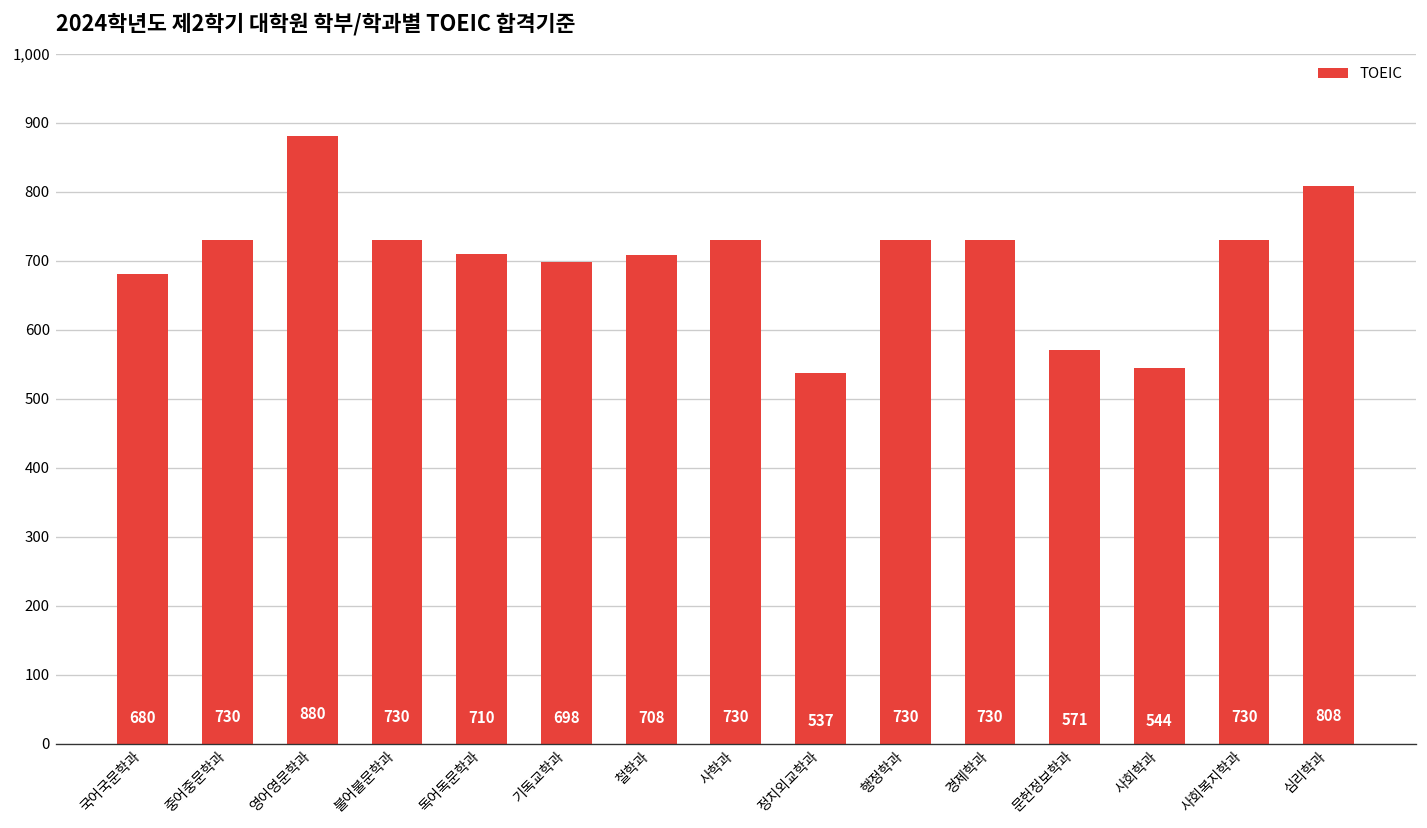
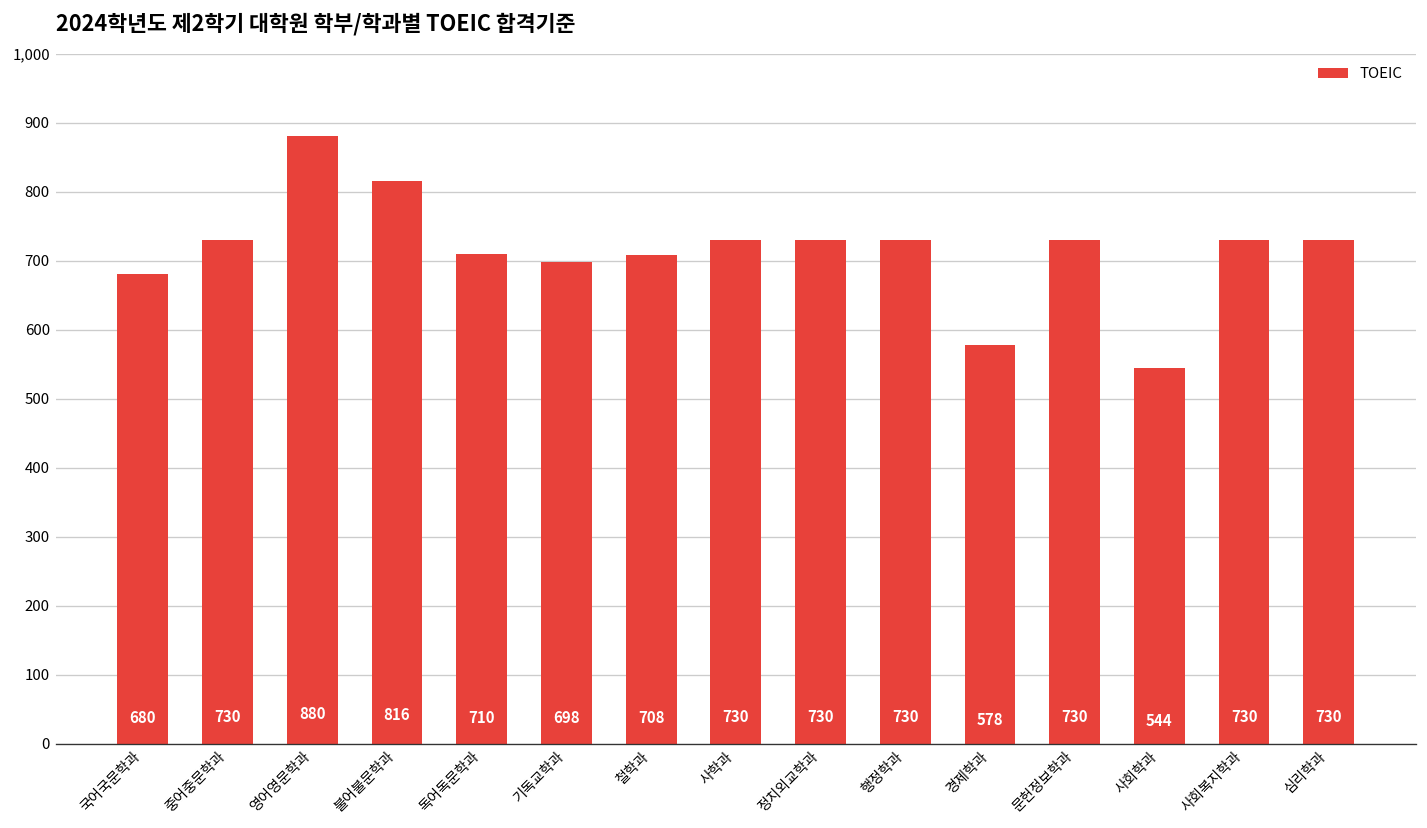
  {
    "국어국문학과": 680,
    "중어중문학과": 730,
    "영어영문학과": 880,
-   "불어불문학과": 730,
+   "불어불문학과": 816,
    "독어독문학과": 710,
    "기독교학과": 698,
    "철학과": 708,
    "사학과": 730,
-   "정치외교학과": 537,
+   "정치외교학과": 730,
    "행정학과": 730,
-   "경제학과": 730,
-   "문헌정보학과": 571,
+   "경제학과": 578,
+   "문헌정보학과": 730,
    "사회학과": 544,
    "사회복지학과": 730,
-   "심리학과": 808
+   "심리학과": 730
  }
